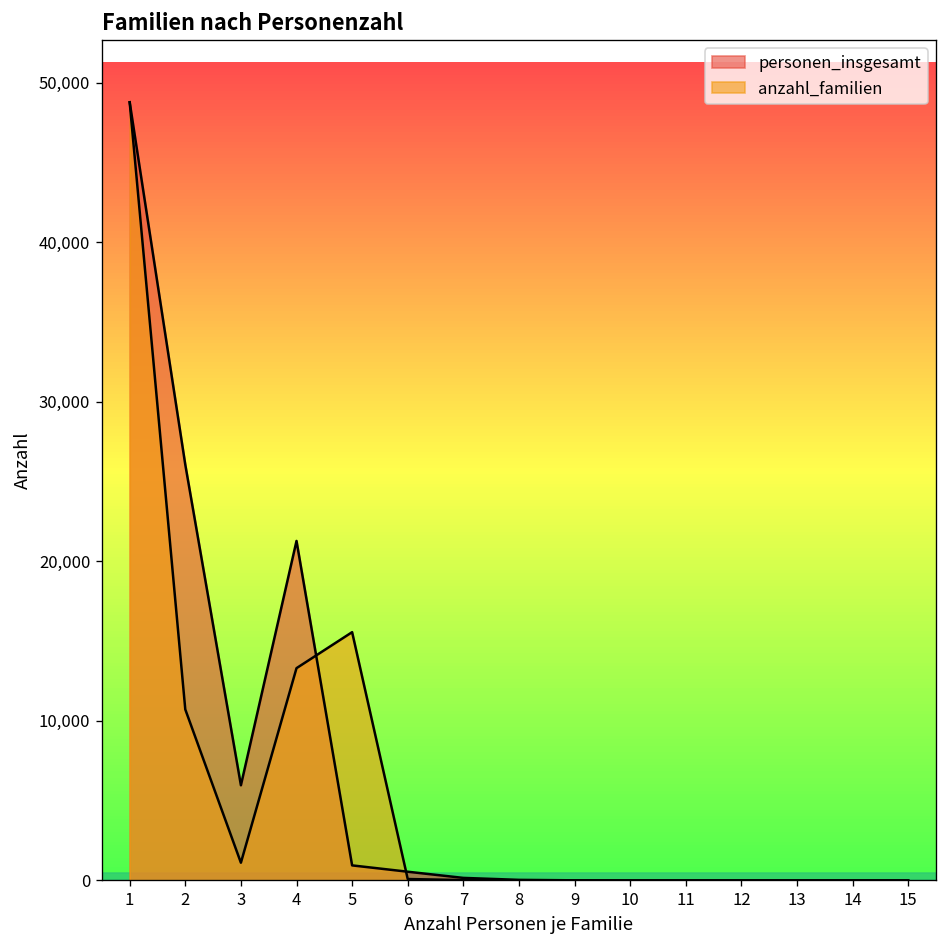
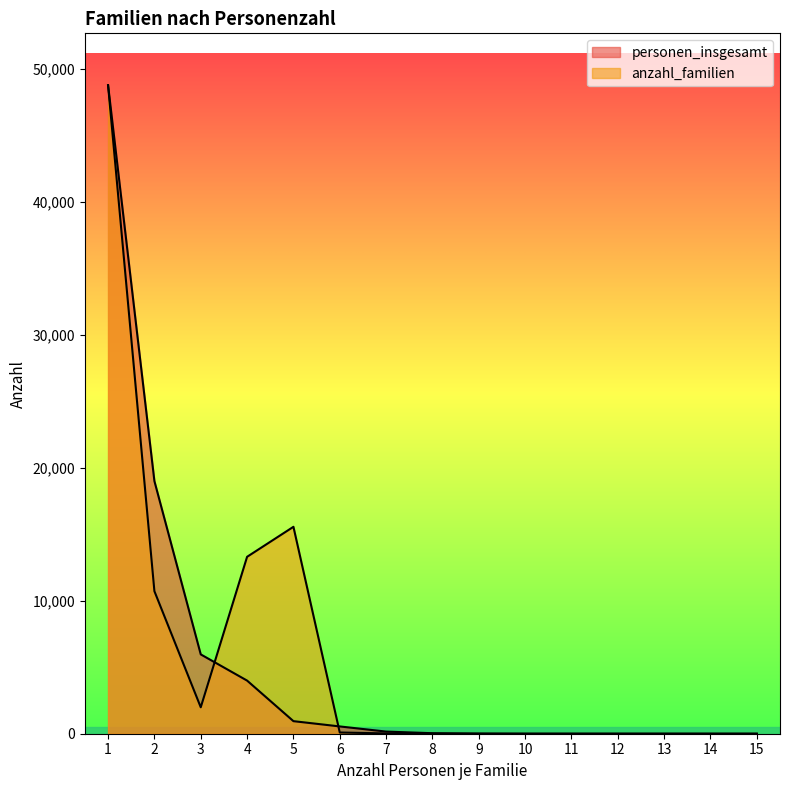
  {
    "personen_insgesamt": {
-     "2": "26,100",
+     "2": "19,000",
      "3": "6,000",
-     "4": "21,300",
+     "4": "4,000",
      "5": "900",
      "6": "500"
    },
    "anzahl_familien": {
      "2": "10,700",
-     "3": "1,100",
+     "3": "2,000",
      "4": "13,300",
      "5": "15,600"
    }
  }
